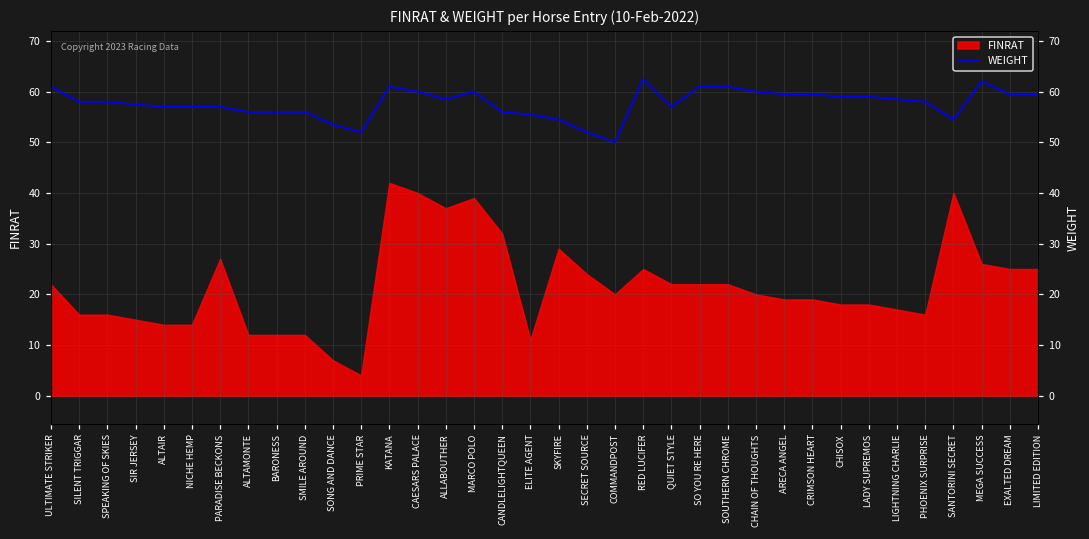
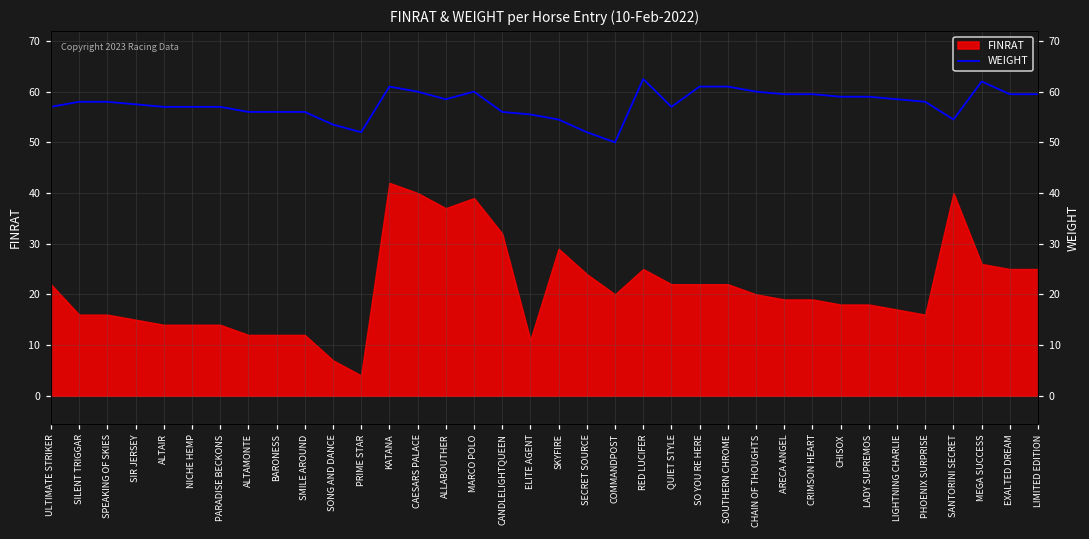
  {
    "WEIGHT": {
-     "ULTIMATE STRIKER": 61,
+     "ULTIMATE STRIKER": 57,
      "SILENT TRIGGAR": 58,
      "SPEAKING OF SKIES": 58,
      "SIR JERSEY": 58,
      "ALTAIR": 57,
      "NICHE HEMP": 57,
      "PARADISE BECKONS": 57,
      "ALTAMONTE": 56,
      "BARONESS": 56,
      "SMILE AROUND": 56,
      "SONG AND DANCE": 54,
      "PRIME STAR": 52,
      "KATANA": 61,
      "CAESARS PALACE": 60,
      "ALLABOUTHER": 59,
      "MARCO POLO": 60,
      "CANDLELIGHTQUEEN": 56,
      "ELITE AGENT": 56,
      "SKYFIRE": 55,
      "SECRET SOURCE": 52,
      "COMMANDPOST": 50,
      "RED LUCIFER": 63,
      "QUIET STYLE": 57,
      "SO YOU RE HERE": 61,
      "SOUTHERN CHROME": 61,
      "CHAIN OF THOUGHTS": 60,
      "ARECA ANGEL": 60,
      "CRIMSON HEART": 60,
      "CHISOX": 59,
      "LADY SUPREMOS": 59,
      "LIGHTNING CHARLIE": 59,
      "PHOENIX SURPRISE": 58,
      "SANTORINI SECRET": 55,
      "MEGA SUCCESS": 62,
      "EXALTED DREAM": 60,
      "LIMITED EDITION": 60
    },
    "FINRAT": {
      "ULTIMATE STRIKER": 22,
      "SILENT TRIGGAR": 16,
      "SPEAKING OF SKIES": 16,
      "SIR JERSEY": 15,
      "ALTAIR": 14,
      "NICHE HEMP": 14,
-     "PARADISE BECKONS": 27,
+     "PARADISE BECKONS": 14,
      "ALTAMONTE": 12,
      "BARONESS": 12,
      "SMILE AROUND": 12,
      "SONG AND DANCE": 7,
      "PRIME STAR": 4,
      "KATANA": 42,
      "CAESARS PALACE": 40,
      "ALLABOUTHER": 37,
      "MARCO POLO": 39,
      "CANDLELIGHTQUEEN": 32,
      "ELITE AGENT": 11,
      "SKYFIRE": 29,
      "SECRET SOURCE": 24,
      "COMMANDPOST": 20,
      "RED LUCIFER": 25,
      "QUIET STYLE": 22,
      "SO YOU RE HERE": 22,
      "SOUTHERN CHROME": 22,
      "CHAIN OF THOUGHTS": 20,
      "ARECA ANGEL": 19,
      "CRIMSON HEART": 19,
      "CHISOX": 18,
      "LADY SUPREMOS": 18,
      "LIGHTNING CHARLIE": 17,
      "PHOENIX SURPRISE": 16,
      "SANTORINI SECRET": 40,
      "MEGA SUCCESS": 26,
      "EXALTED DREAM": 25,
      "LIMITED EDITION": 25
    }
  }
